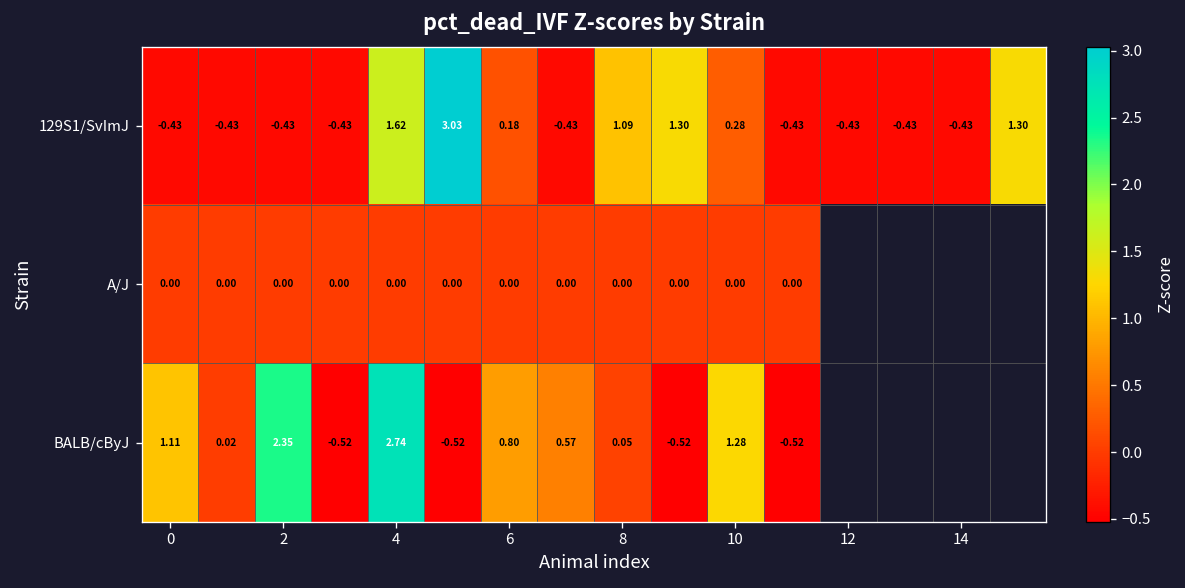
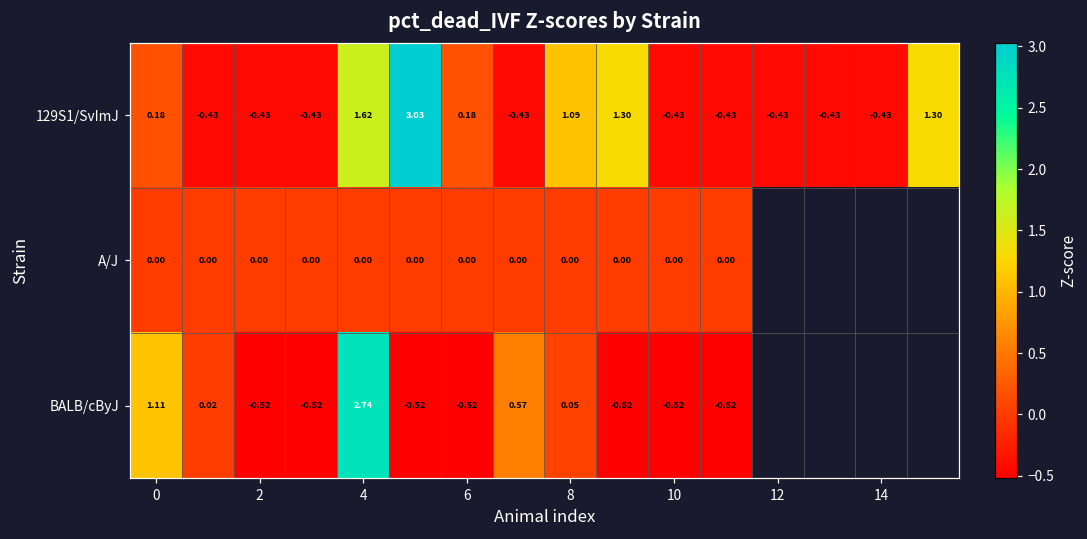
  {
    "129S1/SvImJ": {
-     "0": -0.43,
+     "0": 0.18,
      "2": -0.43,
      "4": 1.62,
      "6": 0.18,
      "8": 1.09,
-     "10": 0.28,
+     "10": -0.43,
      "12": -0.43,
      "14": -0.43
    },
    "A/J": {
      "0": 0.00,
      "2": 0.00,
      "4": 0.00,
      "6": 0.00,
      "8": 0.00,
      "10": 0.00
    },
    "BALB/cByJ": {
      "0": 1.11,
-     "2": 2.35,
+     "2": -0.52,
      "4": 2.74,
-     "6": 0.80,
+     "6": -0.52,
      "8": 0.05,
-     "10": 1.28
+     "10": -0.52
    }
  }
